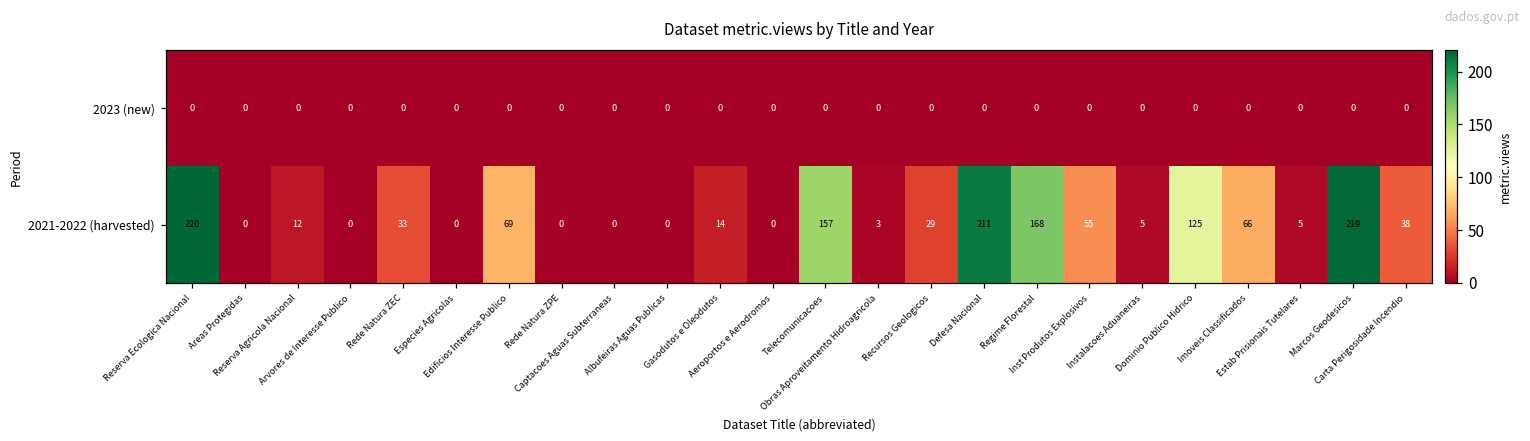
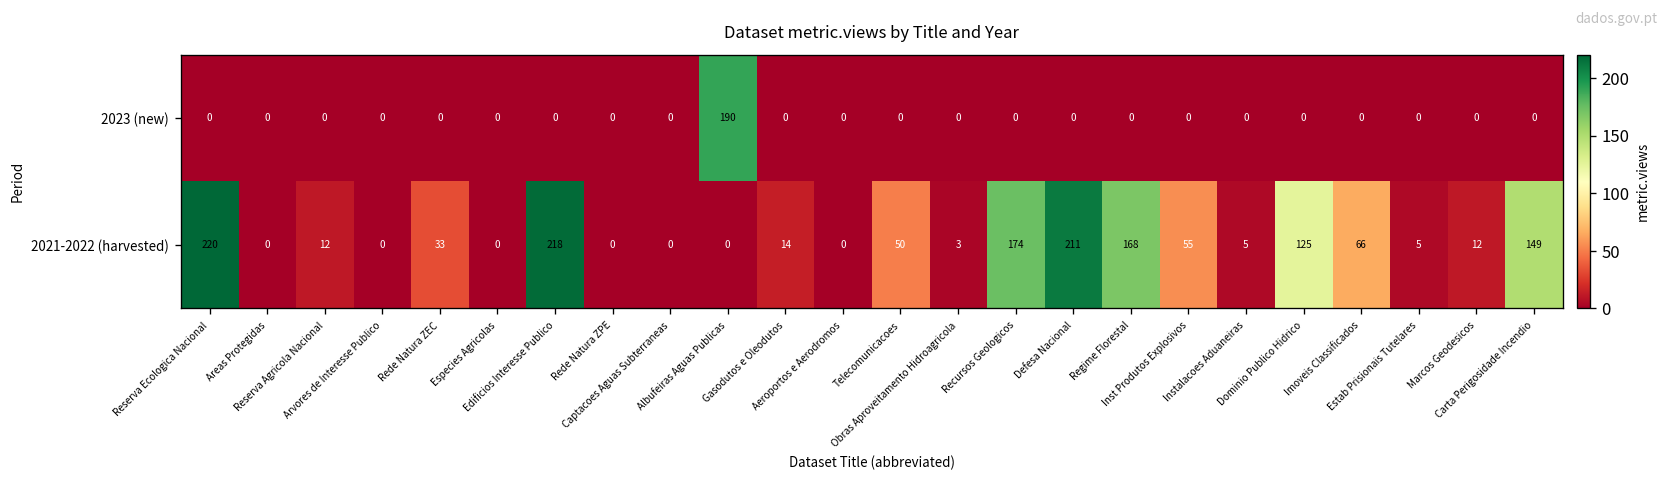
  {
    "2023 (new)": {
      "Reserva Ecologica Nacional": 0,
      "Areas Protegidas": 0,
      "Reserva Agricola Nacional": 0,
      "Arvores de Interesse Publico": 0,
      "Rede Natura ZEC": 0,
      "Especies Agricolas": 0,
      "Edificios Interesse Publico": 0,
      "Rede Natura ZPE": 0,
      "Captacoes Aguas Subterraneas": 0,
-     "Albufeiras Aguas Publicas": 0,
+     "Albufeiras Aguas Publicas": 190,
      "Gasodutos e Oleodutos": 0,
      "Aeroportos e Aerodromos": 0,
      "Telecomunicacoes": 0,
      "Obras Aproveitamento Hidroagricola": 0,
      "Recursos Geologicos": 0,
      "Defesa Nacional": 0,
      "Regime Florestal": 0,
      "Inst Produtos Explosivos": 0,
      "Instalacoes Aduaneiras": 0,
      "Dominio Publico Hidrico": 0,
      "Imoveis Classificados": 0,
      "Estab Prisionais Tutelares": 0,
      "Marcos Geodesicos": 0,
      "Carta Perigosidade Incendio": 0
    },
    "2021-2022 (harvested)": {
      "Reserva Ecologica Nacional": 220,
      "Areas Protegidas": 0,
      "Reserva Agricola Nacional": 12,
      "Arvores de Interesse Publico": 0,
      "Rede Natura ZEC": 33,
      "Especies Agricolas": 0,
-     "Edificios Interesse Publico": 69,
+     "Edificios Interesse Publico": 218,
      "Rede Natura ZPE": 0,
      "Captacoes Aguas Subterraneas": 0,
      "Albufeiras Aguas Publicas": 0,
      "Gasodutos e Oleodutos": 14,
      "Aeroportos e Aerodromos": 0,
-     "Telecomunicacoes": 157,
+     "Telecomunicacoes": 50,
      "Obras Aproveitamento Hidroagricola": 3,
-     "Recursos Geologicos": 29,
+     "Recursos Geologicos": 174,
      "Defesa Nacional": 211,
      "Regime Florestal": 168,
      "Inst Produtos Explosivos": 55,
      "Instalacoes Aduaneiras": 5,
      "Dominio Publico Hidrico": 125,
      "Imoveis Classificados": 66,
      "Estab Prisionais Tutelares": 5,
-     "Marcos Geodesicos": 219,
-     "Carta Perigosidade Incendio": 38
+     "Marcos Geodesicos": 12,
+     "Carta Perigosidade Incendio": 149
    }
  }
